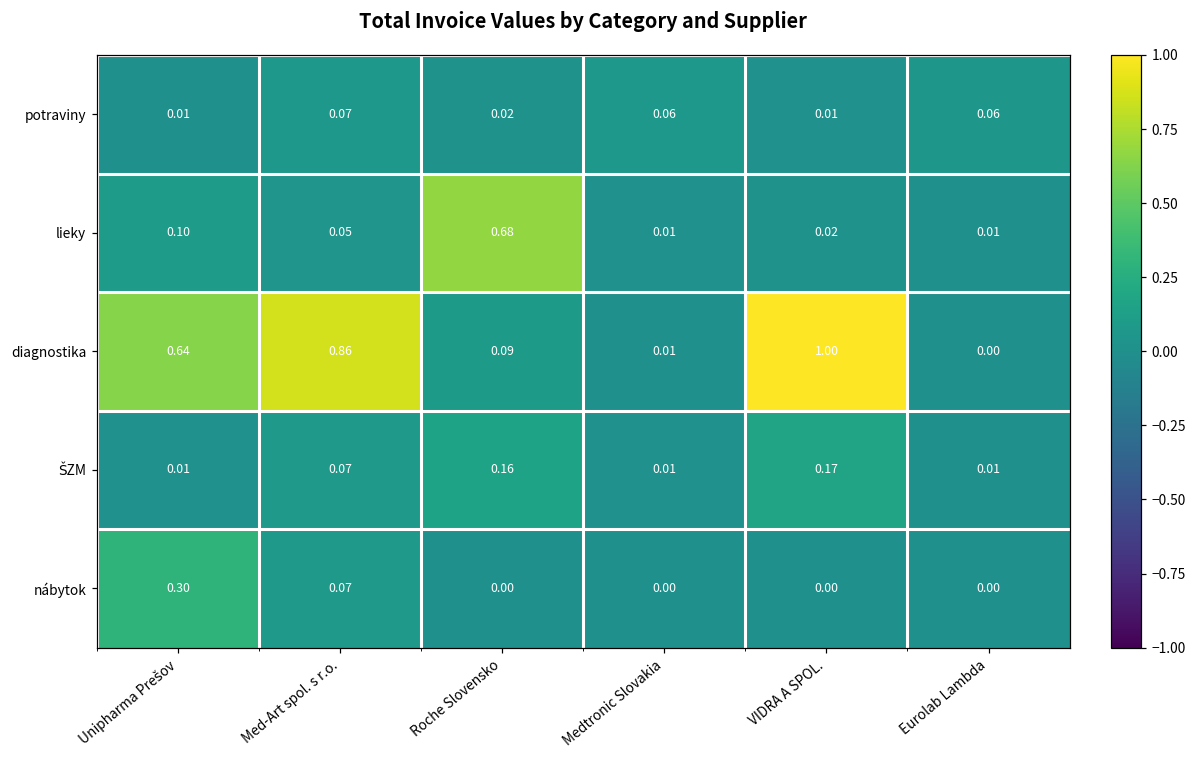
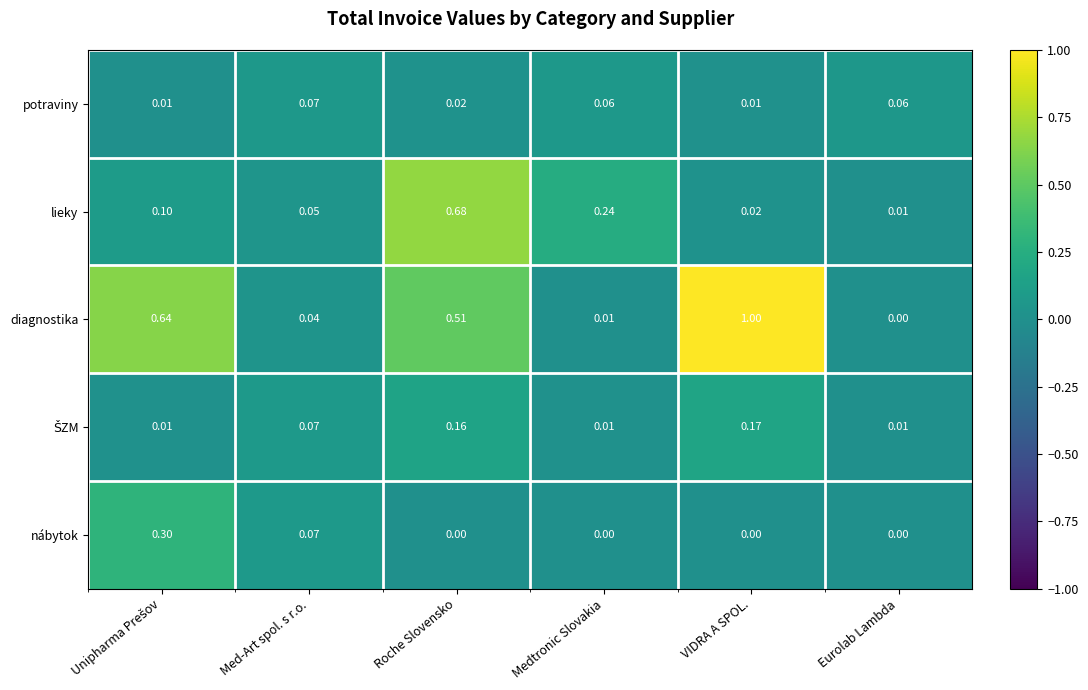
  {
    "potraviny": {
      "Unipharma Prešov": 0.01,
      "Med-Art spol. s r.o.": 0.07,
      "Roche Slovensko": 0.02,
      "Medtronic Slovakia": 0.06,
      "VIDRA A SPOL.": 0.01,
      "Eurolab Lambda": 0.06
    },
    "lieky": {
      "Unipharma Prešov": 0.10,
      "Med-Art spol. s r.o.": 0.05,
      "Roche Slovensko": 0.68,
-     "Medtronic Slovakia": 0.01,
+     "Medtronic Slovakia": 0.24,
      "VIDRA A SPOL.": 0.02,
      "Eurolab Lambda": 0.01
    },
    "diagnostika": {
      "Unipharma Prešov": 0.64,
-     "Med-Art spol. s r.o.": 0.86,
-     "Roche Slovensko": 0.09,
+     "Med-Art spol. s r.o.": 0.04,
+     "Roche Slovensko": 0.51,
      "Medtronic Slovakia": 0.01,
      "VIDRA A SPOL.": 1.00,
      "Eurolab Lambda": 0.00
    },
    "ŠZM": {
      "Unipharma Prešov": 0.01,
      "Med-Art spol. s r.o.": 0.07,
      "Roche Slovensko": 0.16,
      "Medtronic Slovakia": 0.01,
      "VIDRA A SPOL.": 0.17,
      "Eurolab Lambda": 0.01
    },
    "nábytok": {
      "Unipharma Prešov": 0.30,
      "Med-Art spol. s r.o.": 0.07,
      "Roche Slovensko": 0.00,
      "Medtronic Slovakia": 0.00,
      "VIDRA A SPOL.": 0.00,
      "Eurolab Lambda": 0.00
    }
  }
